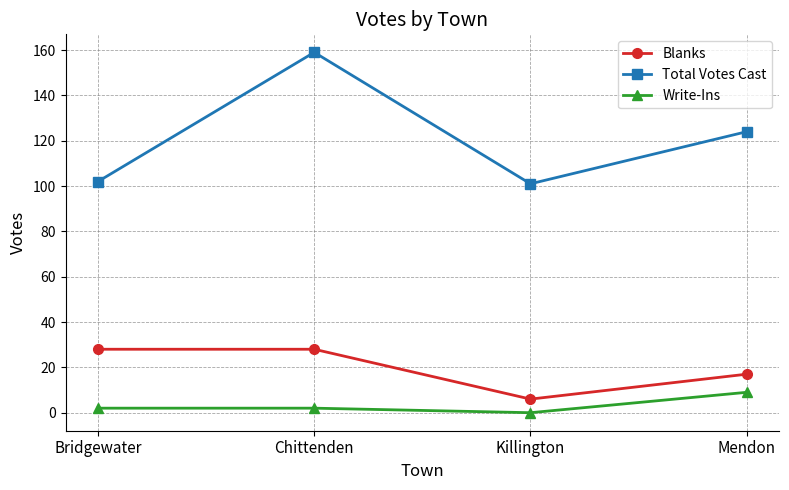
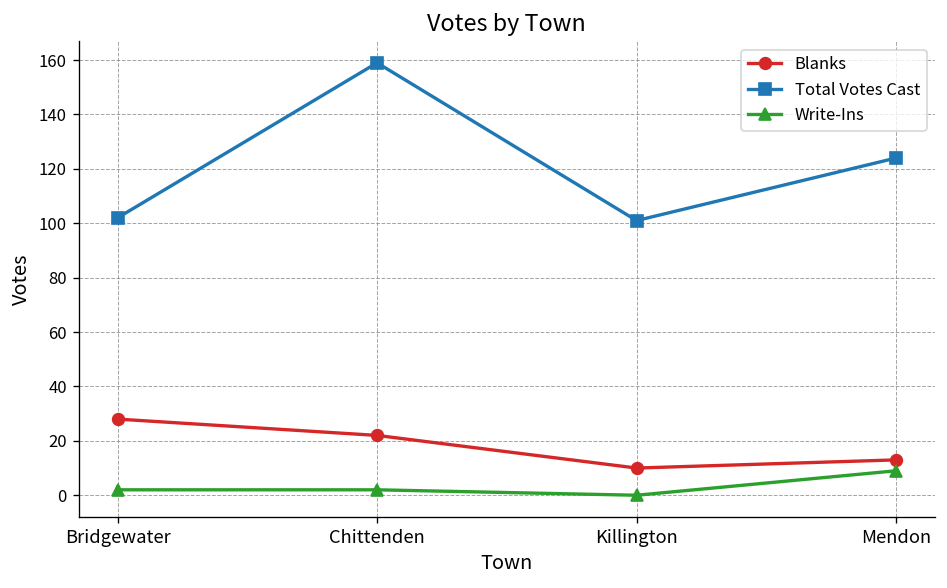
  {
    "Blanks": {
      "Bridgewater": 28,
-     "Chittenden": 28,
-     "Killington": 6,
-     "Mendon": 17
+     "Chittenden": 22,
+     "Killington": 10,
+     "Mendon": 13
    },
    "Total Votes Cast": {
      "Bridgewater": 102,
      "Chittenden": 159,
      "Killington": 101,
      "Mendon": 124
    },
    "Write-Ins": {
      "Bridgewater": 2,
      "Chittenden": 2,
      "Killington": 0,
      "Mendon": 9
    }
  }
